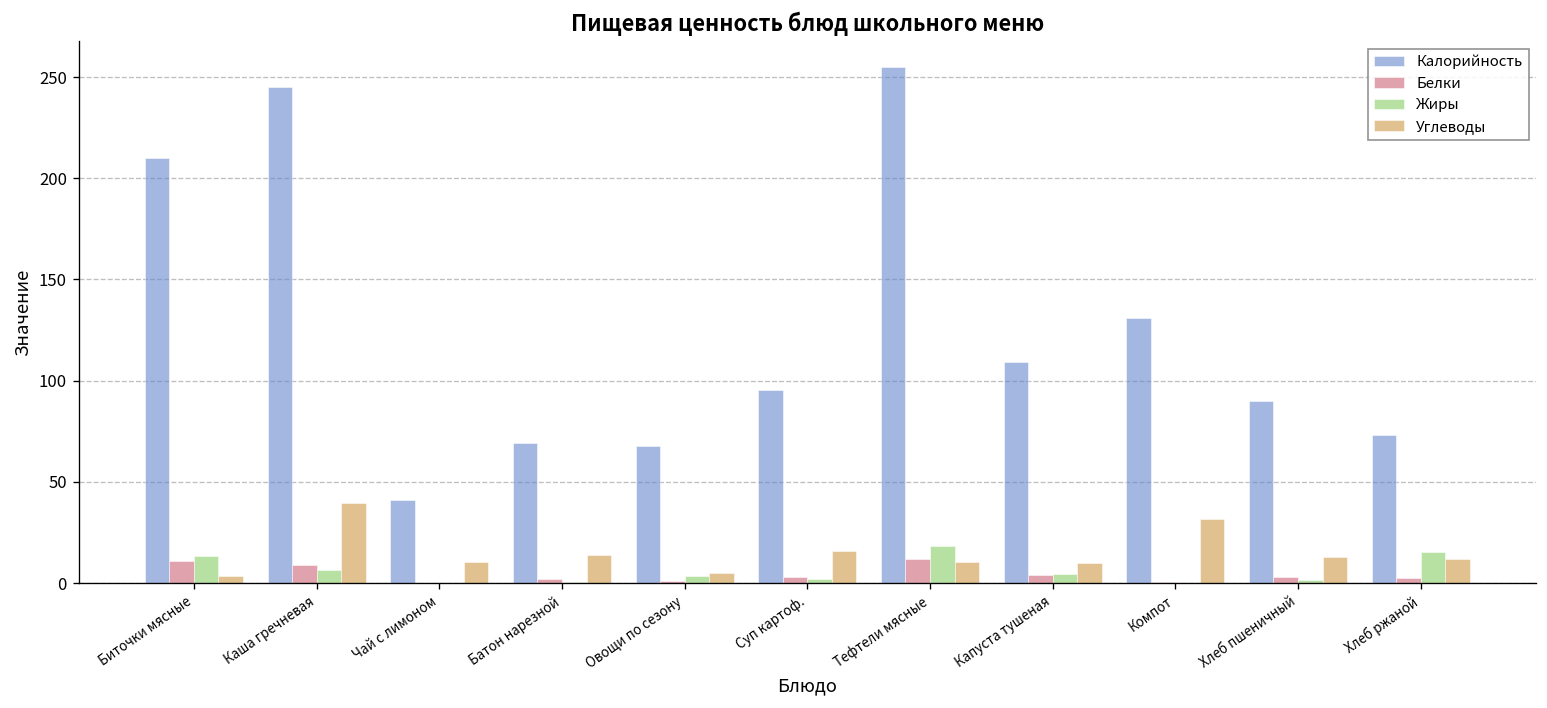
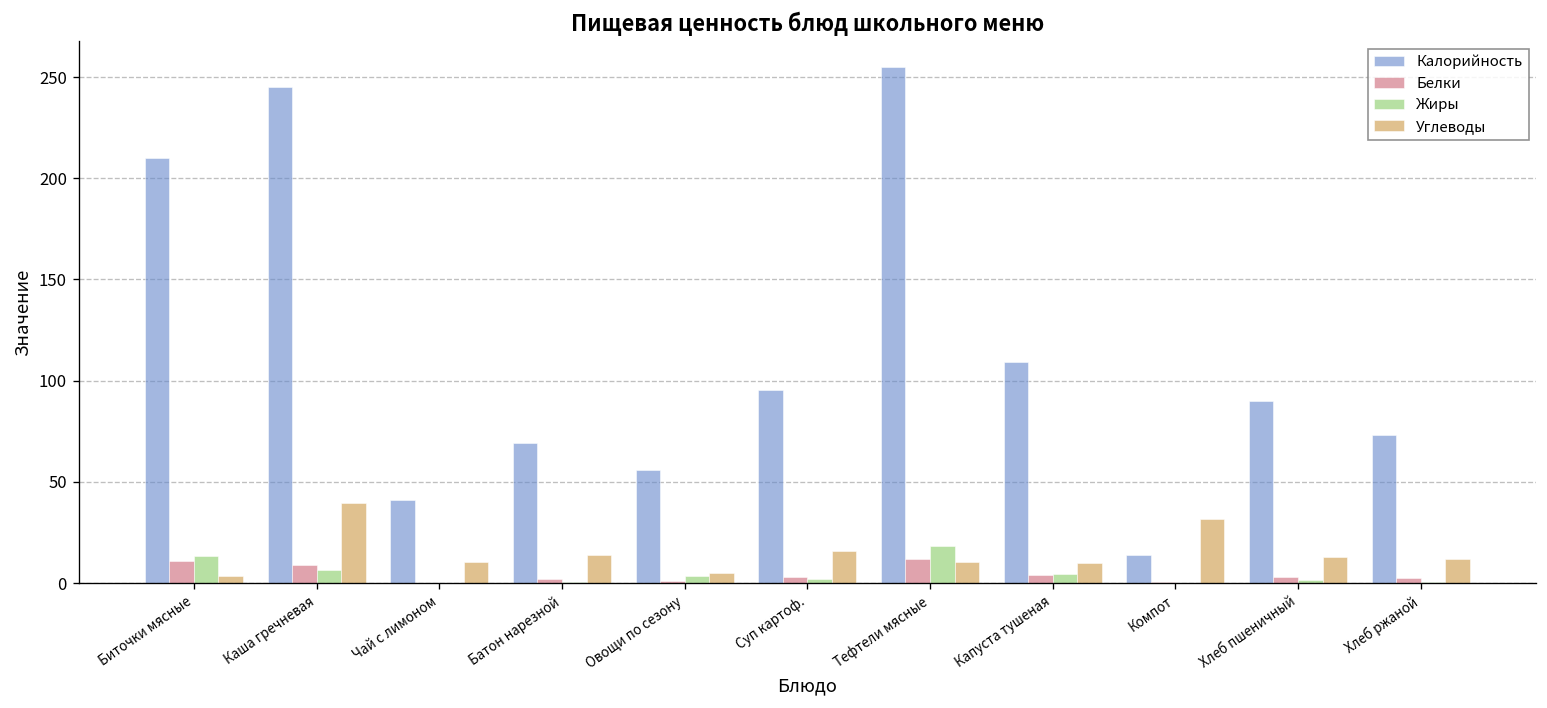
  {
    "Калорийность": {
      "Биточки мясные": 210,
      "Каша гречневая": 245,
      "Чай с лимоном": 41,
      "Батон нарезной": 69,
-     "Овощи по сезону": 68,
+     "Овощи по сезону": 56,
      "Суп картоф.": 95,
      "Тефтели мясные": 255,
      "Капуста тушеная": 109,
-     "Компот": 131,
+     "Компот": 14,
      "Хлеб пшеничный": 90,
      "Хлеб ржаной": 73
    },
    "Белки": {
      "Биточки мясные": 11,
      "Каша гречневая": 9,
      "Батон нарезной": 2,
      "Суп картоф.": 3,
      "Тефтели мясные": 12,
      "Капуста тушеная": 4,
      "Хлеб пшеничный": 3,
      "Хлеб ржаной": 2
    },
    "Жиры": {
      "Биточки мясные": 13,
      "Каша гречневая": 6,
      "Чай с лимоном": 0,
      "Овощи по сезону": 4,
      "Суп картоф.": 2,
      "Тефтели мясные": 19,
      "Капуста тушеная": 4,
-     "Хлеб ржаной": 16
+     "Хлеб ржаной": 1
    },
    "Углеводы": {
      "Биточки мясные": 4,
      "Каша гречневая": 39,
      "Чай с лимоном": 10,
      "Батон нарезной": 14,
      "Овощи по сезону": 5,
      "Суп картоф.": 16,
      "Тефтели мясные": 10,
      "Капуста тушеная": 10,
      "Компот": 32,
      "Хлеб пшеничный": 13,
      "Хлеб ржаной": 12
    }
  }
